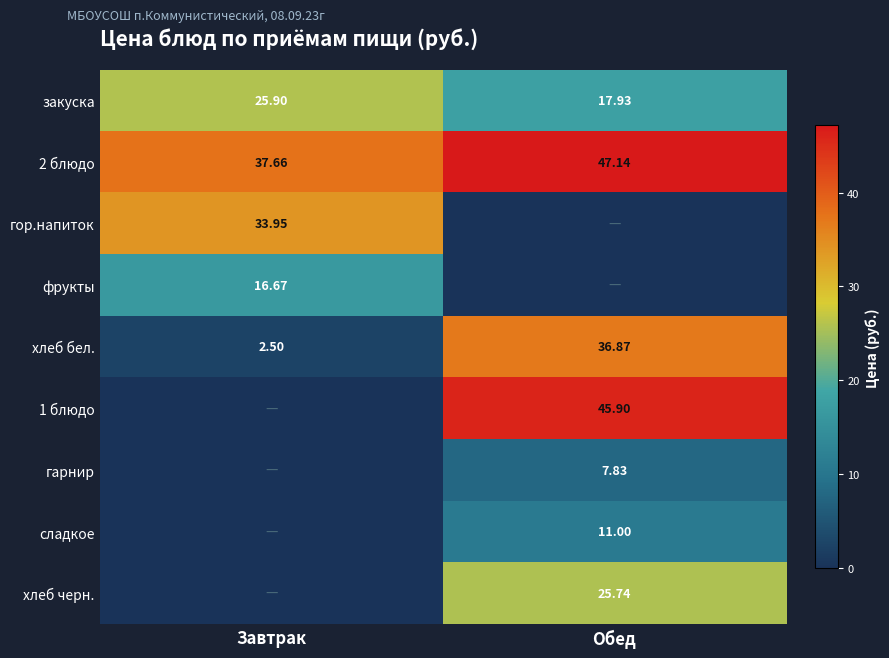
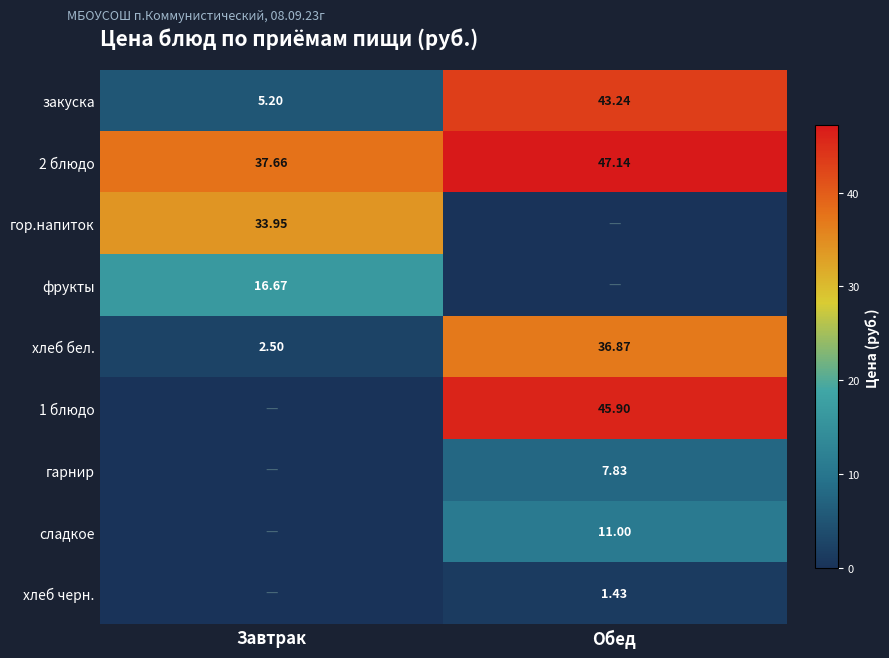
  {
    "закуска": {
-     "Завтрак": 25.90,
-     "Обед": 17.93
+     "Завтрак": 5.20,
+     "Обед": 43.24
    },
    "2 блюдо": {
      "Завтрак": 37.66,
      "Обед": 47.14
    },
    "гор.напиток": {
      "Завтрак": 33.95
    },
    "фрукты": {
      "Завтрак": 16.67
    },
    "хлеб бел.": {
      "Завтрак": 2.50,
      "Обед": 36.87
    },
    "1 блюдо": {
      "Обед": 45.90
    },
    "гарнир": {
      "Обед": 7.83
    },
    "сладкое": {
      "Обед": 11.00
    },
    "хлеб черн.": {
-     "Обед": 25.74
+     "Обед": 1.43
    }
  }
